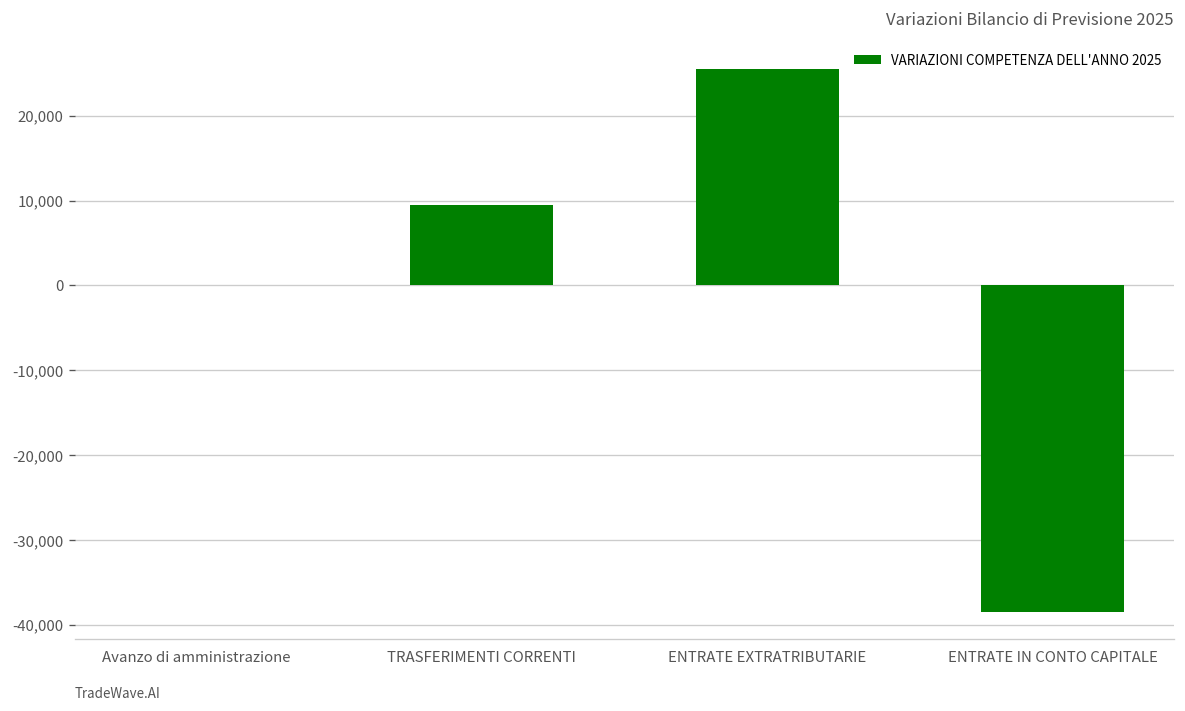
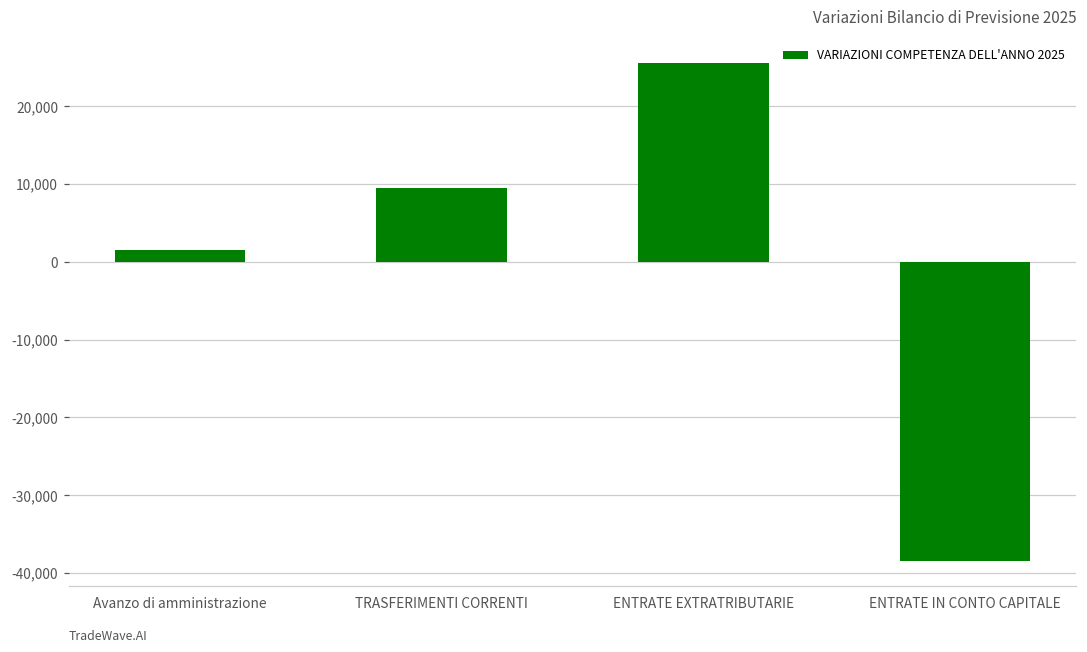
  {
-   "Avanzo di amministrazione": "0",
+   "Avanzo di amministrazione": "2,000",
    "TRASFERIMENTI CORRENTI": "9,000",
    "ENTRATE EXTRATRIBUTARIE": "26,000",
    "ENTRATE IN CONTO CAPITALE": "-39,000"
  }
